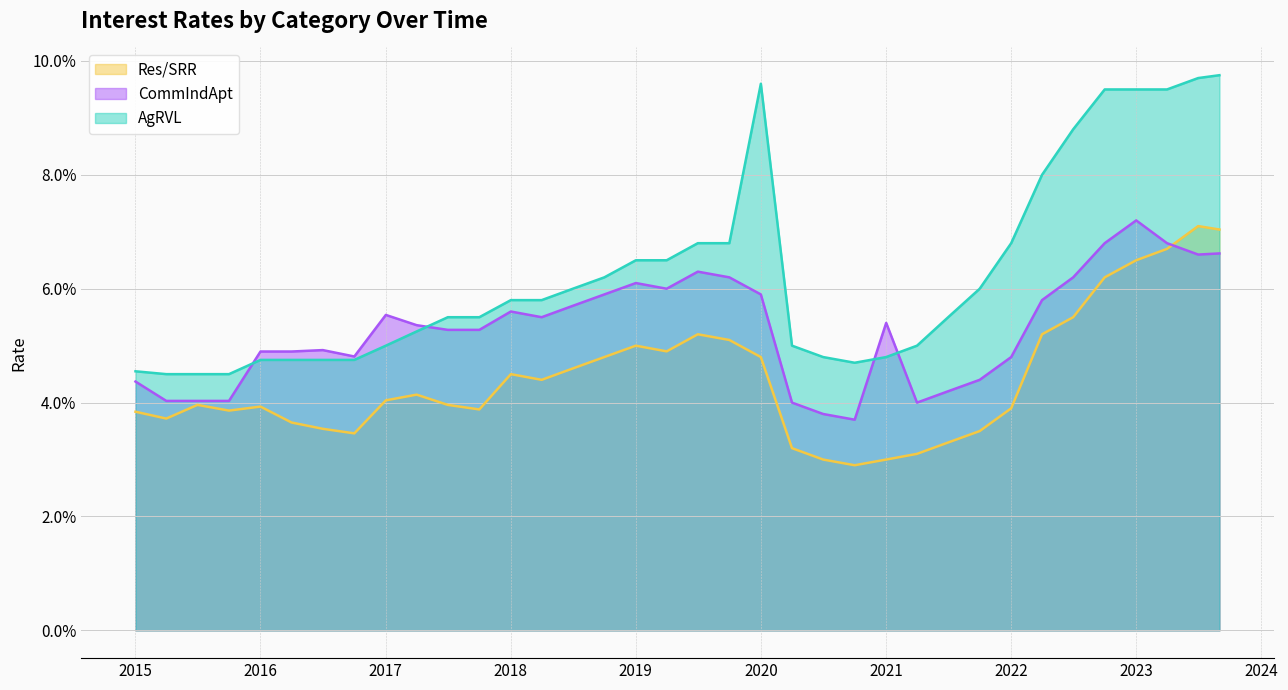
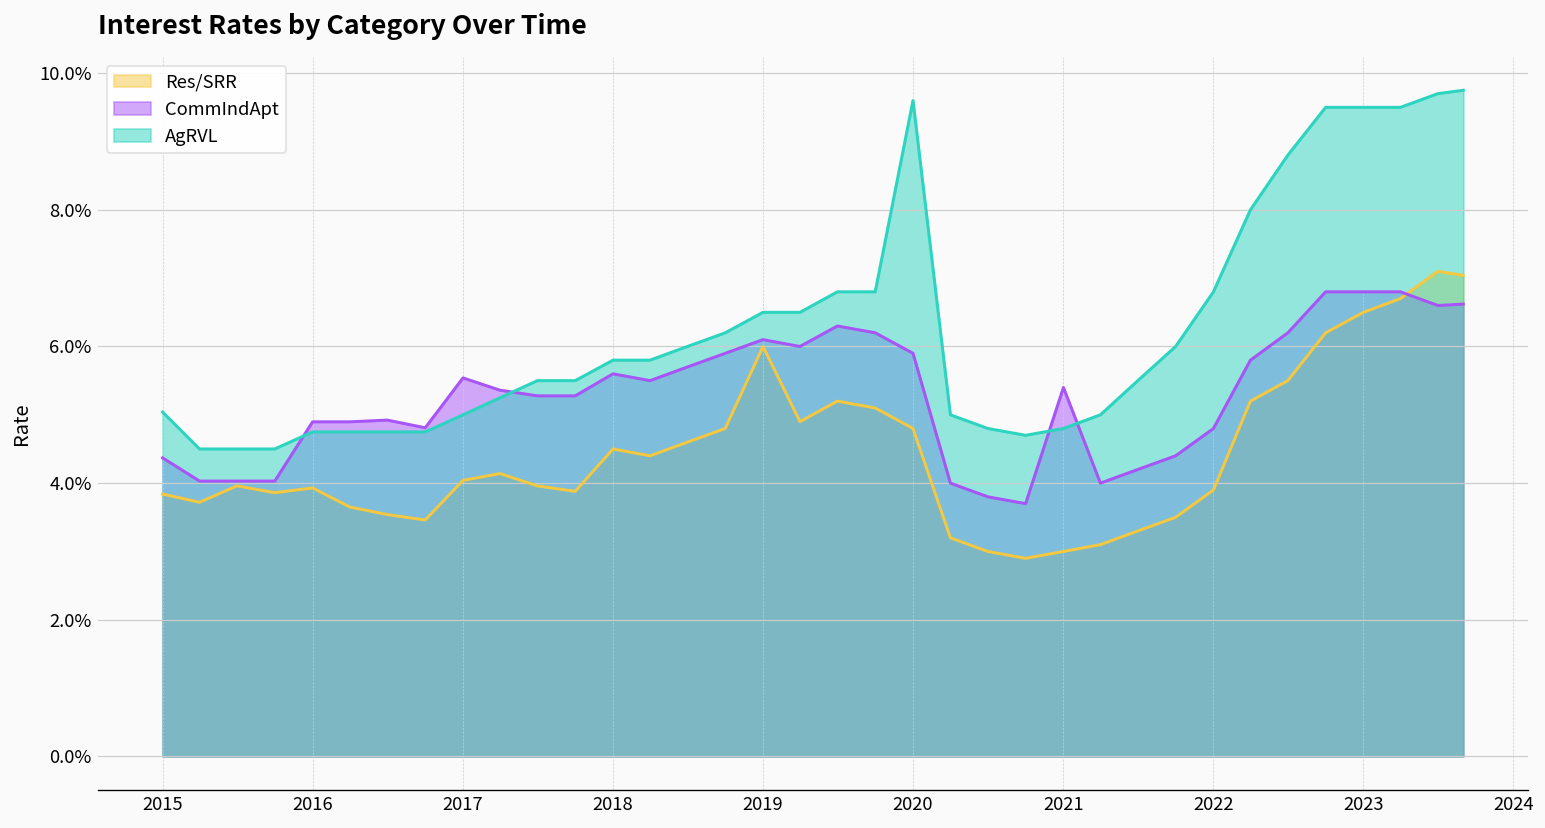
  {
    "Res/SRR": {
      "2015": "3.8%",
      "2016": "3.9%",
      "2017": "4.0%",
      "2018": "4.5%",
-     "2019": "5.0%",
+     "2019": "6.0%",
      "2020": "4.8%",
      "2021": "3.0%",
      "2022": "3.9%",
      "2023": "6.5%"
    },
    "CommIndApt": {
      "2015": "4.4%",
      "2016": "4.9%",
      "2017": "5.5%",
      "2018": "5.6%",
      "2019": "6.1%",
      "2020": "5.9%",
      "2021": "5.4%",
      "2022": "4.8%",
-     "2023": "7.2%"
+     "2023": "6.8%"
    },
    "AgRVL": {
-     "2015": "4.6%",
+     "2015": "5.0%",
      "2016": "4.8%",
      "2017": "5.0%",
      "2018": "5.8%",
      "2019": "6.5%",
      "2020": "9.6%",
      "2021": "4.8%",
      "2022": "6.8%",
      "2023": "9.5%"
    }
  }
